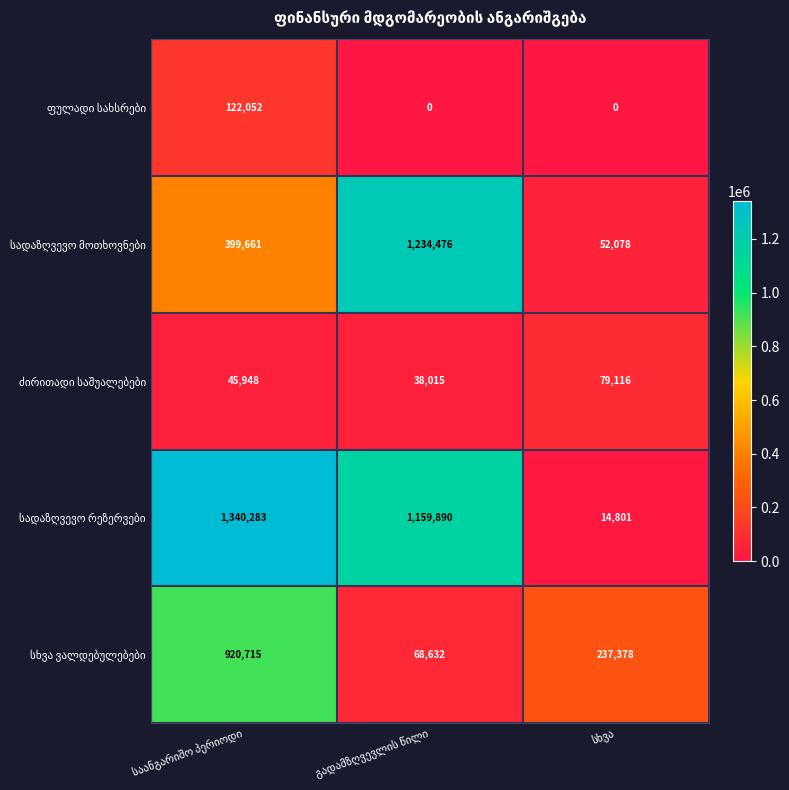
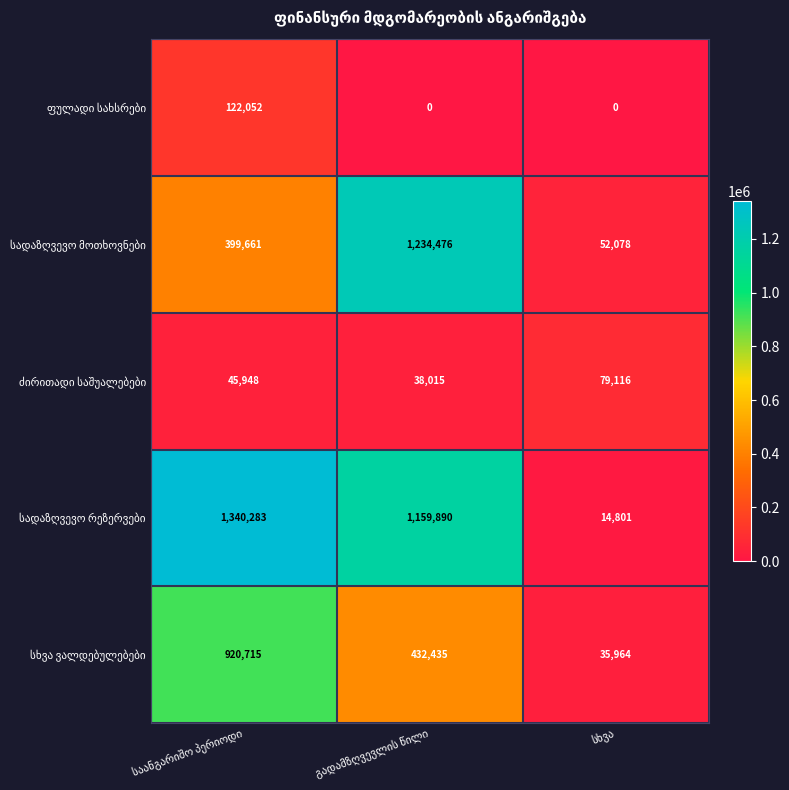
  {
    "ფულადი სახსრები": {
      "საანგარიშო პერიოდი": "122,052",
      "გადამზღვევლის წილი": "0",
      "სხვა": "0"
    },
    "სადაზღვევო მოთხოვნები": {
      "საანგარიშო პერიოდი": "399,661",
      "გადამზღვევლის წილი": "1,234,476",
      "სხვა": "52,078"
    },
    "ძირითადი საშუალებები": {
      "საანგარიშო პერიოდი": "45,948",
      "გადამზღვევლის წილი": "38,015",
      "სხვა": "79,116"
    },
    "სადაზღვევო რეზერვები": {
      "საანგარიშო პერიოდი": "1,340,283",
      "გადამზღვევლის წილი": "1,159,890",
      "სხვა": "14,801"
    },
    "სხვა ვალდებულებები": {
      "საანგარიშო პერიოდი": "920,715",
-     "გადამზღვევლის წილი": "68,632",
-     "სხვა": "237,378"
+     "გადამზღვევლის წილი": "432,435",
+     "სხვა": "35,964"
    }
  }
